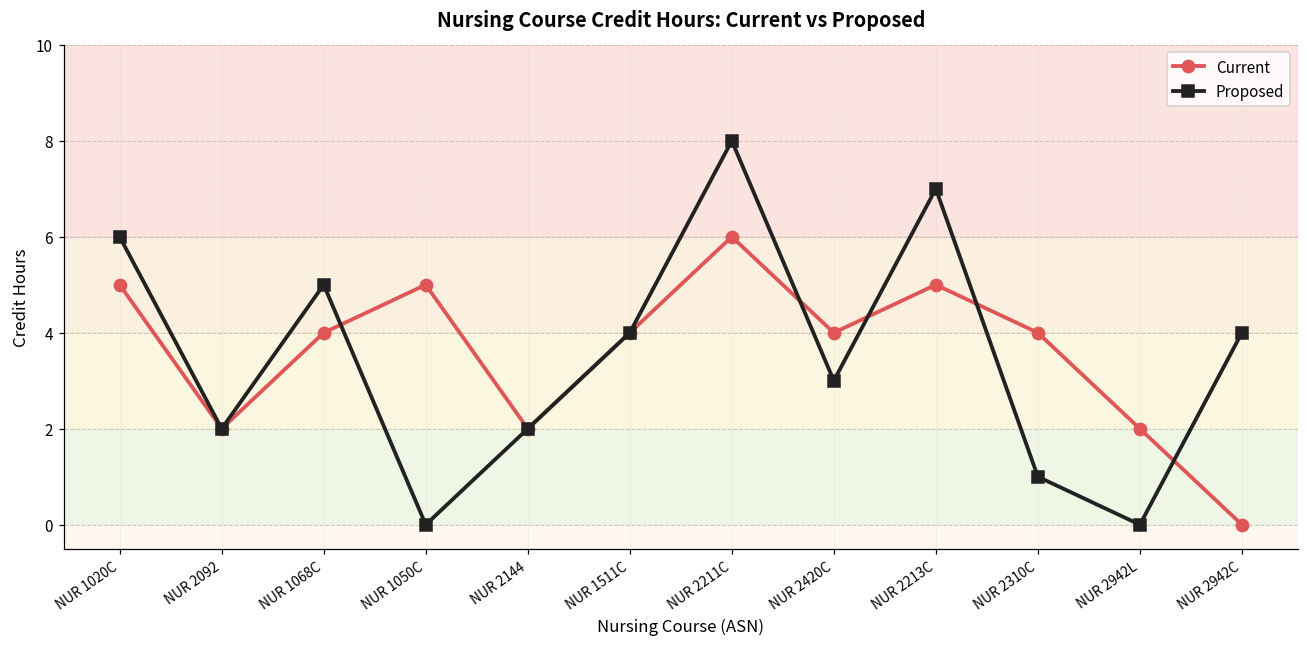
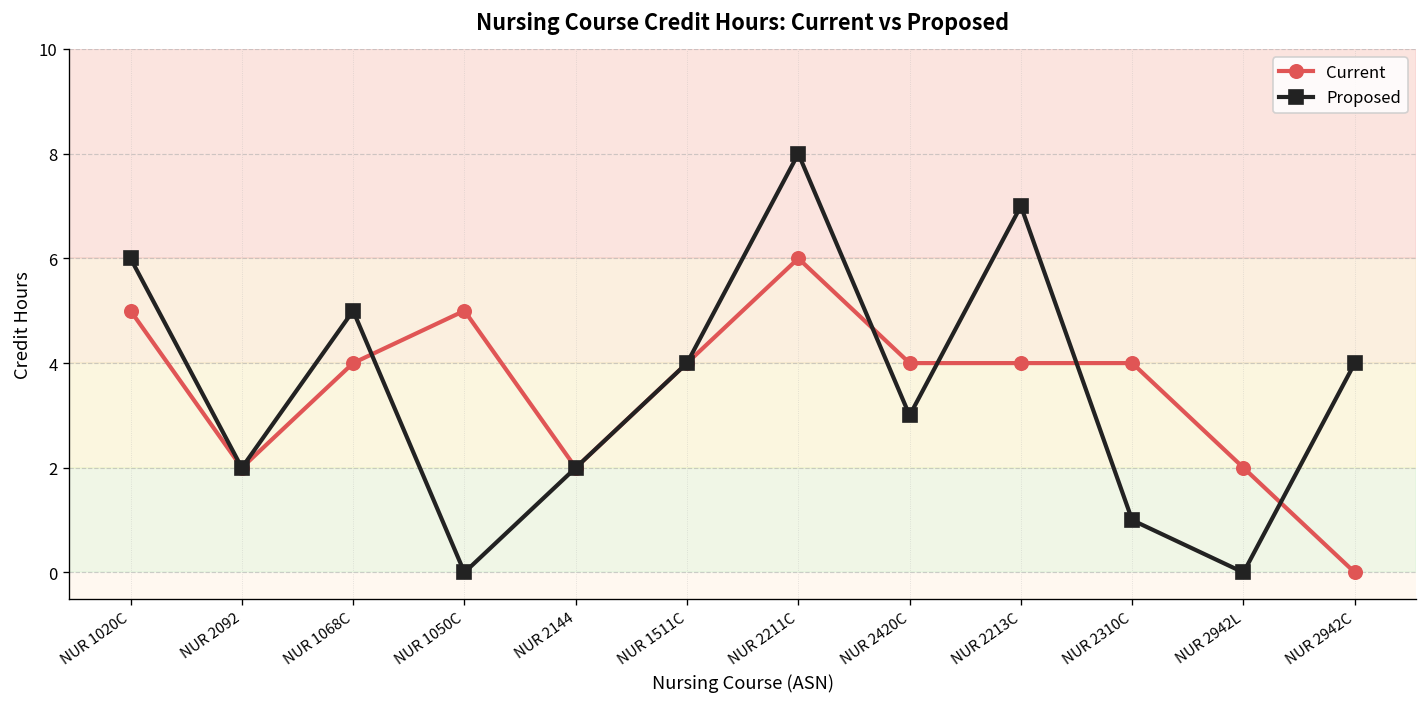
  {
    "Current": {
      "NUR 1020C": 5,
      "NUR 1068C": 4,
      "NUR 1050C": 5,
      "NUR 2211C": 6,
      "NUR 2420C": 4,
-     "NUR 2213C": 5,
+     "NUR 2213C": 4,
      "NUR 2310C": 4,
      "NUR 2942L": 2,
      "NUR 2942C": 0
    },
    "Proposed": {
      "NUR 1020C": 6,
      "NUR 1068C": 5,
      "NUR 1050C": 0,
      "NUR 2211C": 8,
      "NUR 2420C": 3,
      "NUR 2213C": 7,
      "NUR 2310C": 1,
      "NUR 2942L": 0,
      "NUR 2942C": 4
    }
  }
